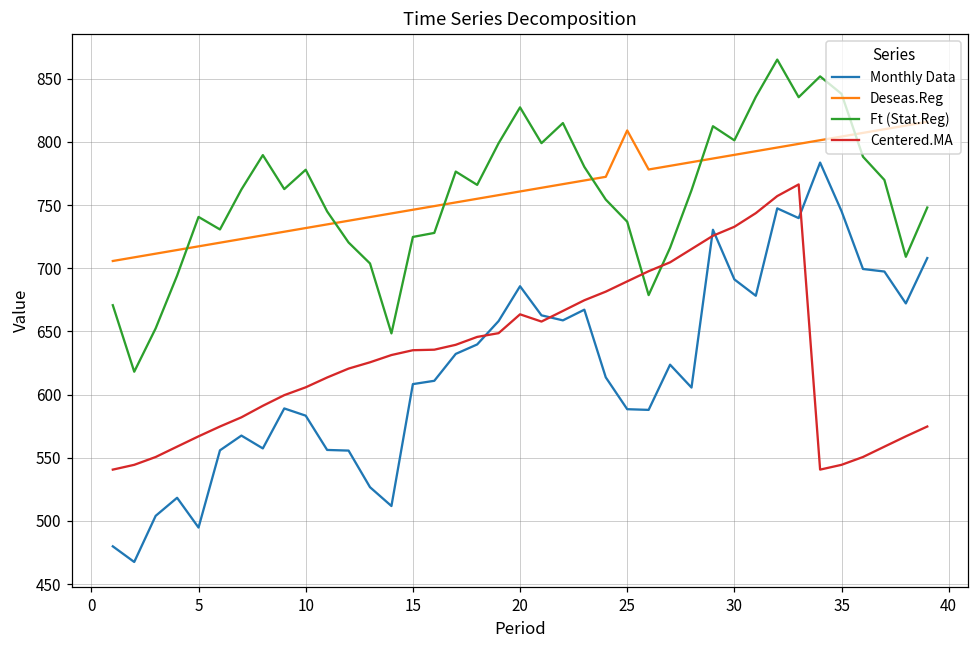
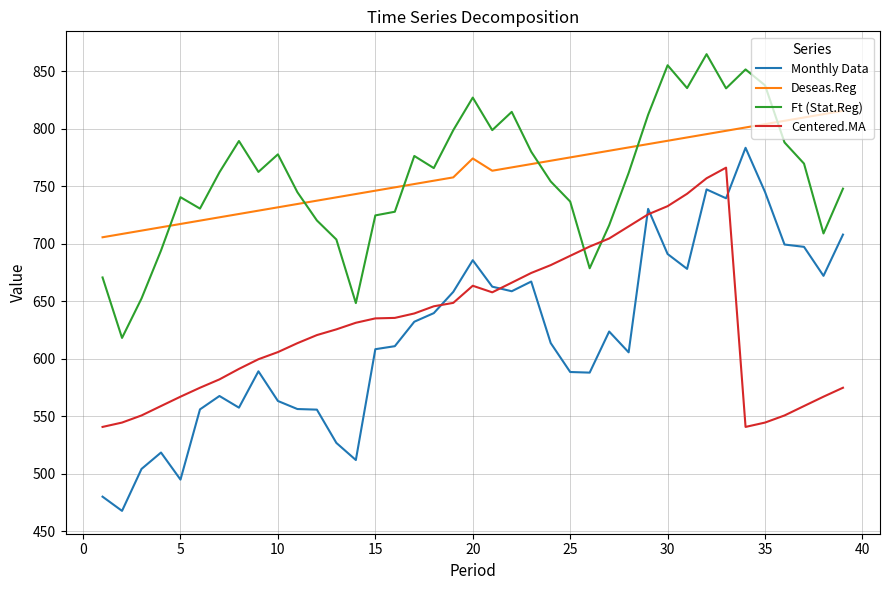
  {
    "Monthly Data": {
      "5": 495,
-     "10": 583,
+     "10": 563,
      "15": 608,
      "20": 686,
      "25": 588,
      "30": 691,
      "35": 745
    },
    "Deseas.Reg": {
      "5": 717,
      "10": 732,
      "15": 746,
-     "20": 761,
-     "25": 809,
+     "20": 774,
+     "25": 775,
      "30": 790
    },
    "Ft (Stat.Reg)": {
      "5": 741,
      "10": 778,
      "15": 725,
      "20": 827,
      "25": 737,
-     "30": 801
+     "30": 855
    },
    "Centered.MA": {
      "5": 567,
      "10": 606,
      "15": 635,
      "20": 664,
      "25": 690,
      "30": 733,
      "35": 544
    }
  }
